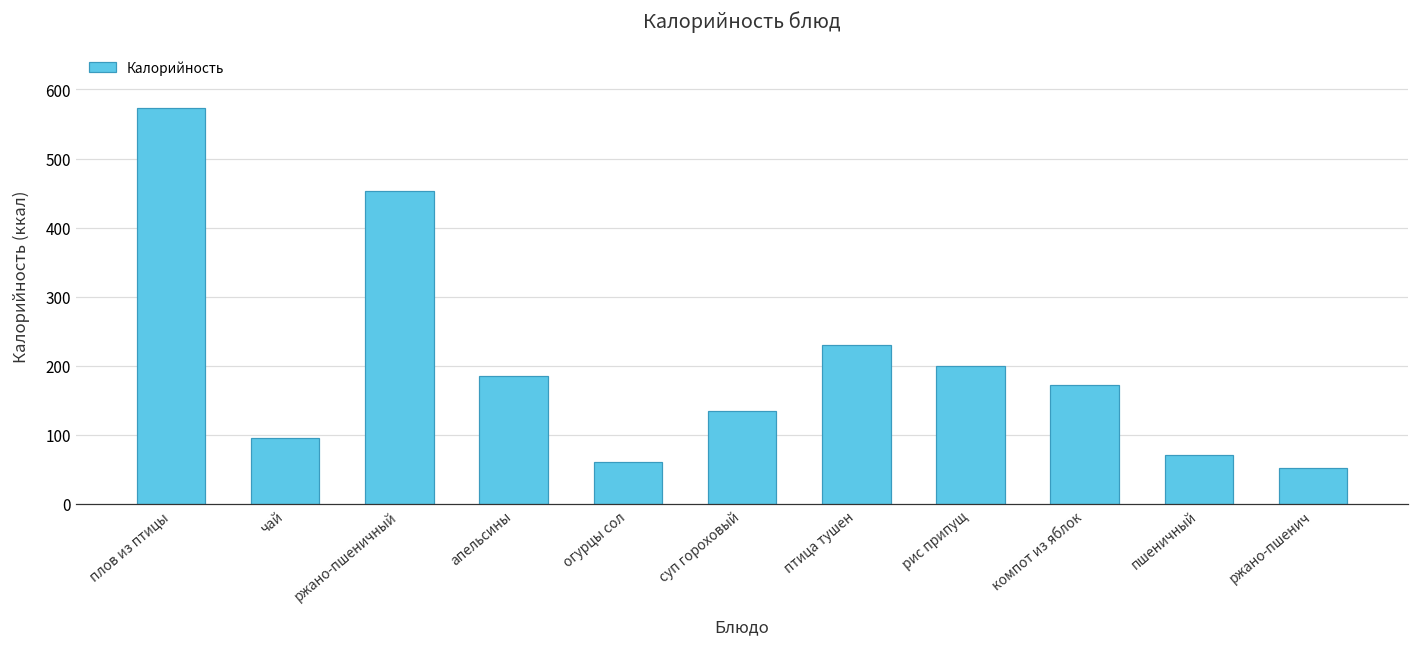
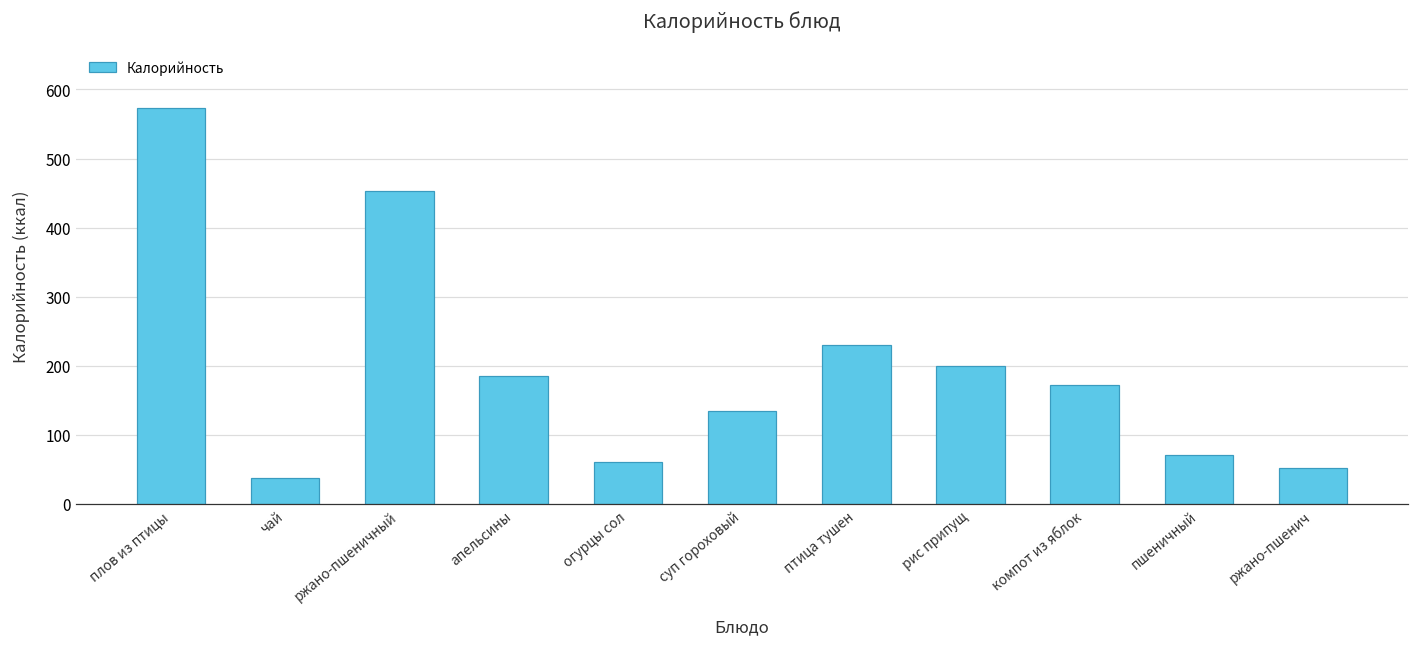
  {
    "плов из птицы": 570,
-   "чай": 90,
+   "чай": 40,
    "ржано-пшеничный": 450,
    "апельсины": 190,
    "огурцы сол": 60,
    "суп гороховый": 130,
    "птица тушен": 230,
    "рис припущ": 200,
    "компот из яблок": 170,
    "пшеничный": 70,
    "ржано-пшенич": 50
  }
